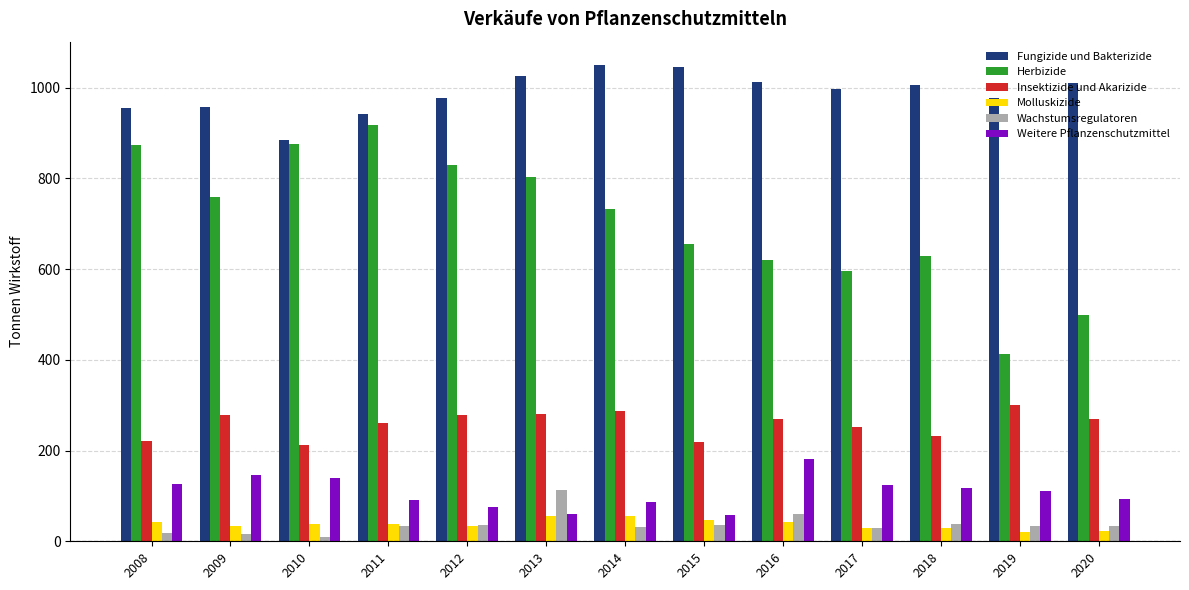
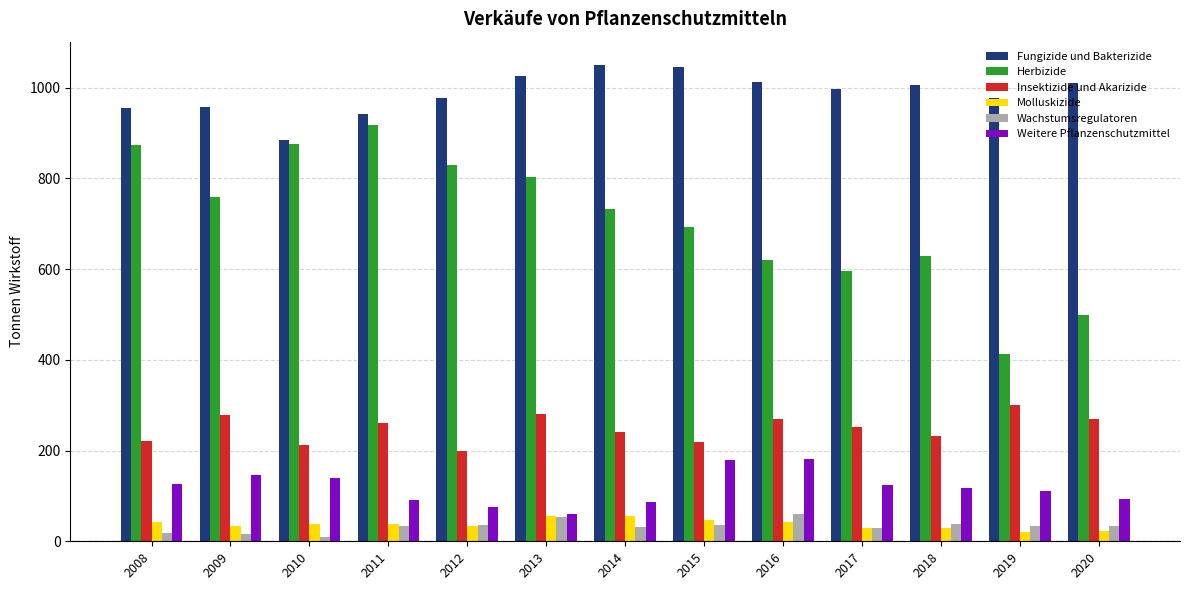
  {
    "Fungizide und Bakterizide": {
      "2008": 950,
      "2009": 960,
      "2010": 880,
      "2011": 940,
      "2012": 980,
      "2013": 1030,
      "2014": 1050,
      "2015": 1050,
      "2016": 1010,
      "2017": 1000,
      "2018": 1010,
      "2019": 980,
      "2020": 1010
    },
    "Herbizide": {
      "2008": 870,
      "2009": 760,
      "2010": 880,
      "2011": 920,
      "2012": 830,
      "2013": 800,
      "2014": 730,
-     "2015": 660,
+     "2015": 690,
      "2016": 620,
      "2017": 600,
      "2018": 630,
      "2019": 410,
      "2020": 500
    },
    "Insektizide und Akarizide": {
      "2008": 220,
      "2009": 280,
      "2010": 210,
      "2011": 260,
-     "2012": 280,
+     "2012": 200,
      "2013": 280,
-     "2014": 290,
+     "2014": 240,
      "2015": 220,
      "2016": 270,
      "2017": 250,
      "2018": 230,
      "2019": 300,
      "2020": 270
    },
    "Molluskizide": {
      "2008": 40,
      "2009": 30,
      "2010": 40,
      "2011": 40,
      "2012": 30,
      "2013": 60,
      "2014": 60,
      "2015": 50,
      "2016": 40,
      "2017": 30,
      "2018": 30,
      "2019": 20,
      "2020": 20
    },
    "Wachstumsregulatoren": {
      "2008": 20,
      "2009": 20,
      "2010": 10,
      "2011": 30,
      "2012": 40,
-     "2013": 110,
+     "2013": 50,
      "2014": 30,
      "2015": 40,
      "2016": 60,
      "2017": 30,
      "2018": 40,
      "2019": 30,
      "2020": 30
    },
    "Weitere Pflanzenschutzmittel": {
      "2008": 130,
      "2009": 150,
      "2010": 140,
      "2011": 90,
      "2012": 80,
      "2013": 60,
      "2014": 90,
-     "2015": 60,
+     "2015": 180,
      "2016": 180,
      "2017": 120,
      "2018": 120,
      "2019": 110,
      "2020": 90
    }
  }
